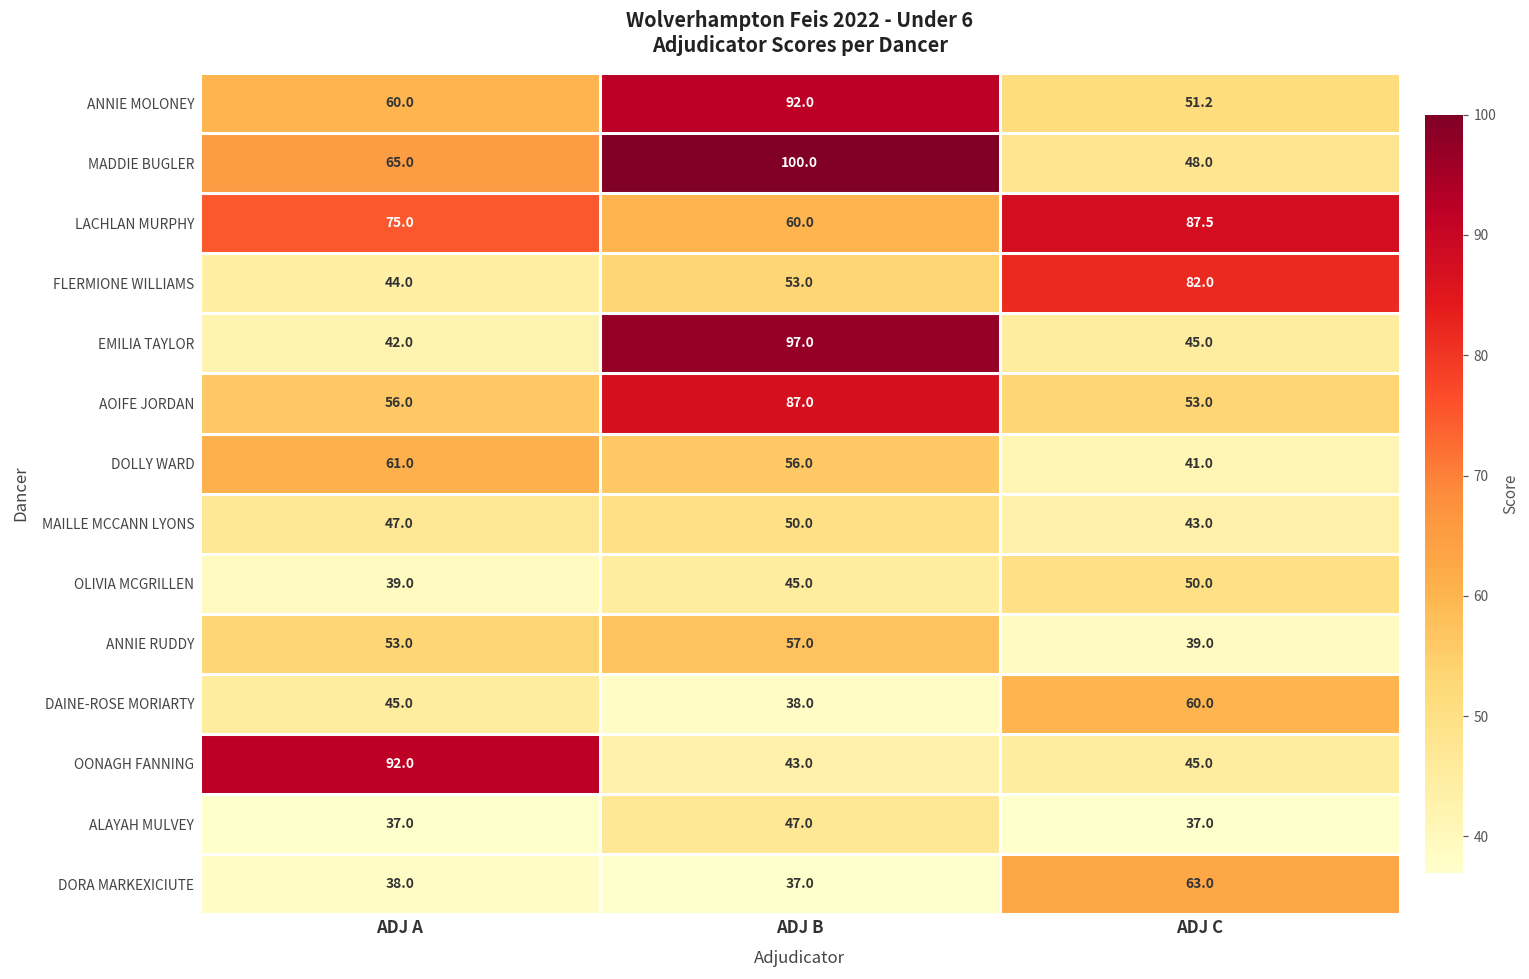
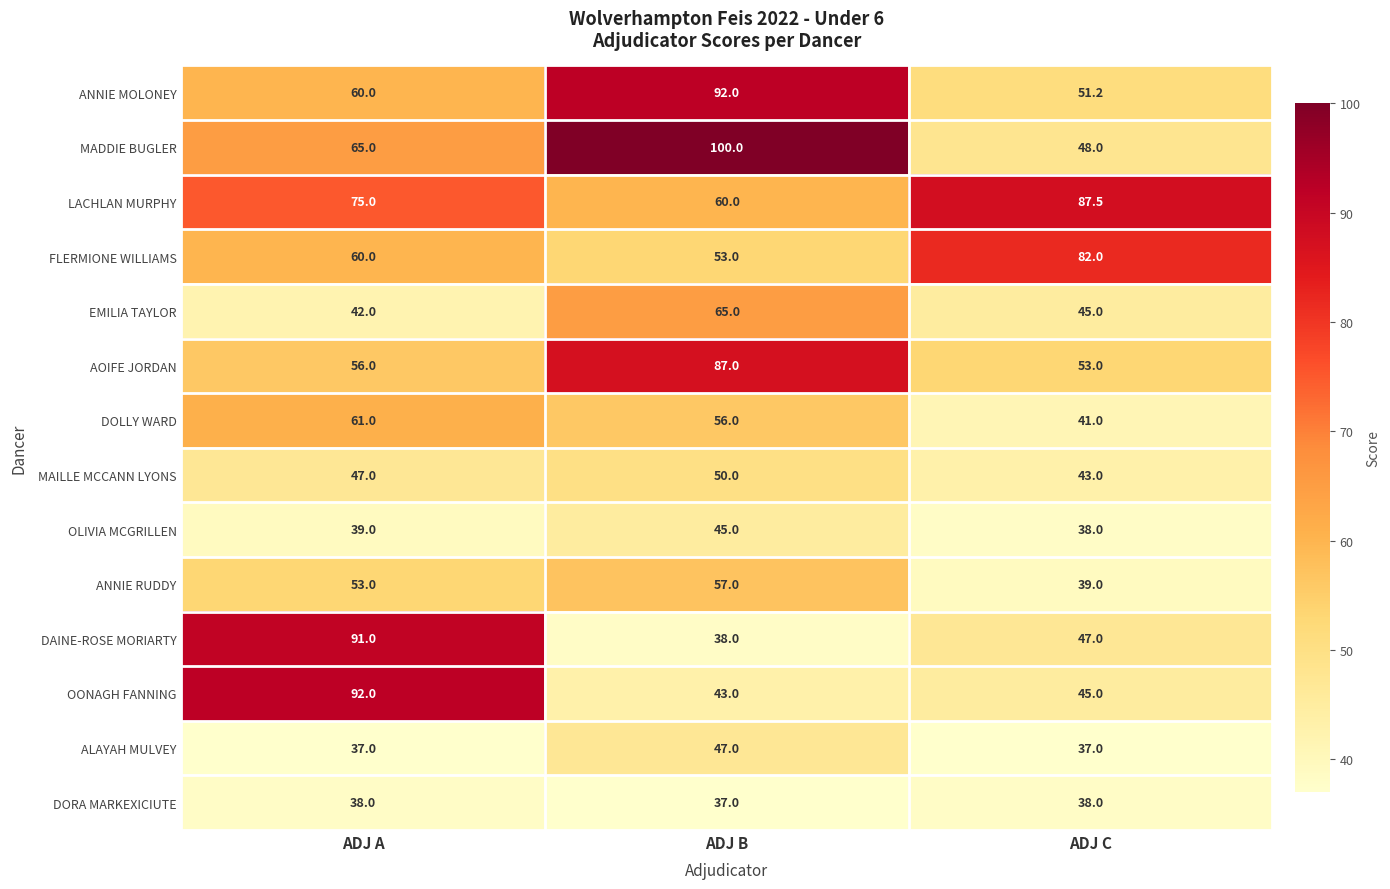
  {
    "ANNIE MOLONEY": {
      "ADJ A": 60.0,
      "ADJ B": 92.0,
      "ADJ C": 51.2
    },
    "MADDIE BUGLER": {
      "ADJ A": 65.0,
      "ADJ B": 100.0,
      "ADJ C": 48.0
    },
    "LACHLAN MURPHY": {
      "ADJ A": 75.0,
      "ADJ B": 60.0,
      "ADJ C": 87.5
    },
    "FLERMIONE WILLIAMS": {
-     "ADJ A": 44.0,
+     "ADJ A": 60.0,
      "ADJ B": 53.0,
      "ADJ C": 82.0
    },
    "EMILIA TAYLOR": {
      "ADJ A": 42.0,
-     "ADJ B": 97.0,
+     "ADJ B": 65.0,
      "ADJ C": 45.0
    },
    "AOIFE JORDAN": {
      "ADJ A": 56.0,
      "ADJ B": 87.0,
      "ADJ C": 53.0
    },
    "DOLLY WARD": {
      "ADJ A": 61.0,
      "ADJ B": 56.0,
      "ADJ C": 41.0
    },
    "MAILLE MCCANN LYONS": {
      "ADJ A": 47.0,
      "ADJ B": 50.0,
      "ADJ C": 43.0
    },
    "OLIVIA MCGRILLEN": {
      "ADJ A": 39.0,
      "ADJ B": 45.0,
-     "ADJ C": 50.0
+     "ADJ C": 38.0
    },
    "ANNIE RUDDY": {
      "ADJ A": 53.0,
      "ADJ B": 57.0,
      "ADJ C": 39.0
    },
    "DAINE-ROSE MORIARTY": {
-     "ADJ A": 45.0,
+     "ADJ A": 91.0,
      "ADJ B": 38.0,
-     "ADJ C": 60.0
+     "ADJ C": 47.0
    },
    "OONAGH FANNING": {
      "ADJ A": 92.0,
      "ADJ B": 43.0,
      "ADJ C": 45.0
    },
    "ALAYAH MULVEY": {
      "ADJ A": 37.0,
      "ADJ B": 47.0,
      "ADJ C": 37.0
    },
    "DORA MARKEXICIUTE": {
      "ADJ A": 38.0,
      "ADJ B": 37.0,
-     "ADJ C": 63.0
+     "ADJ C": 38.0
    }
  }
